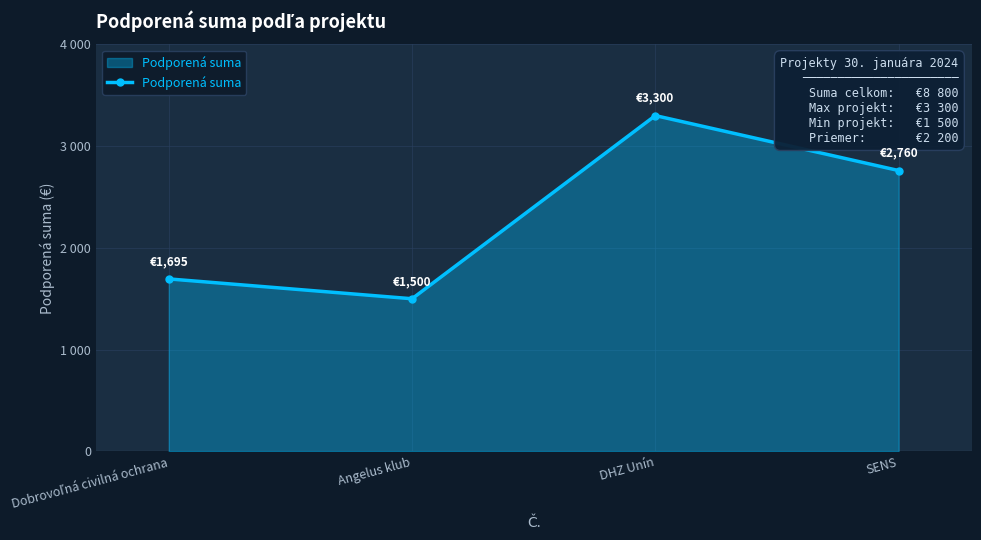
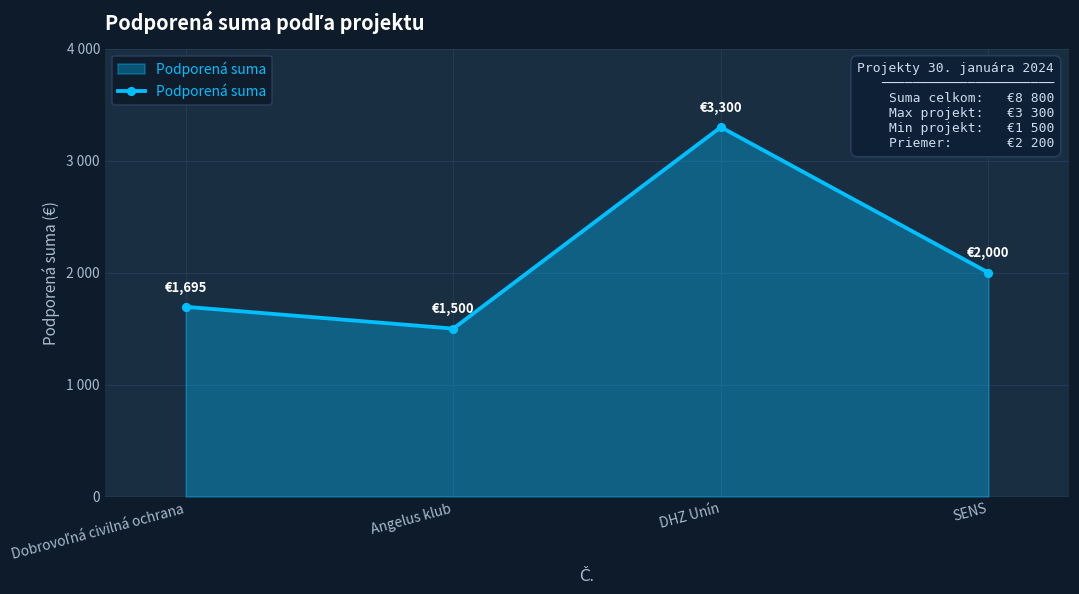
  {
-   "SENS": 2760
+   "SENS": 2000
  }
